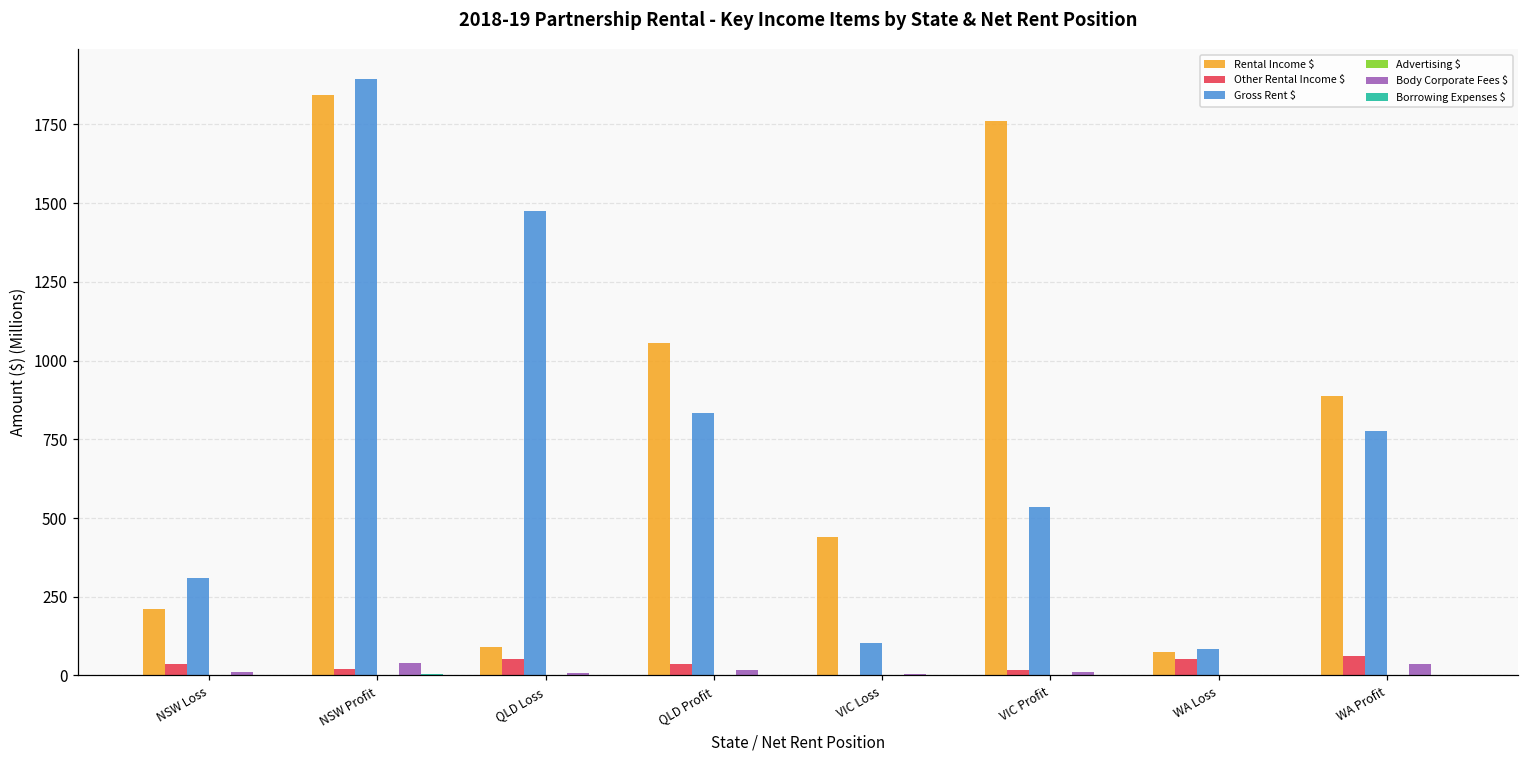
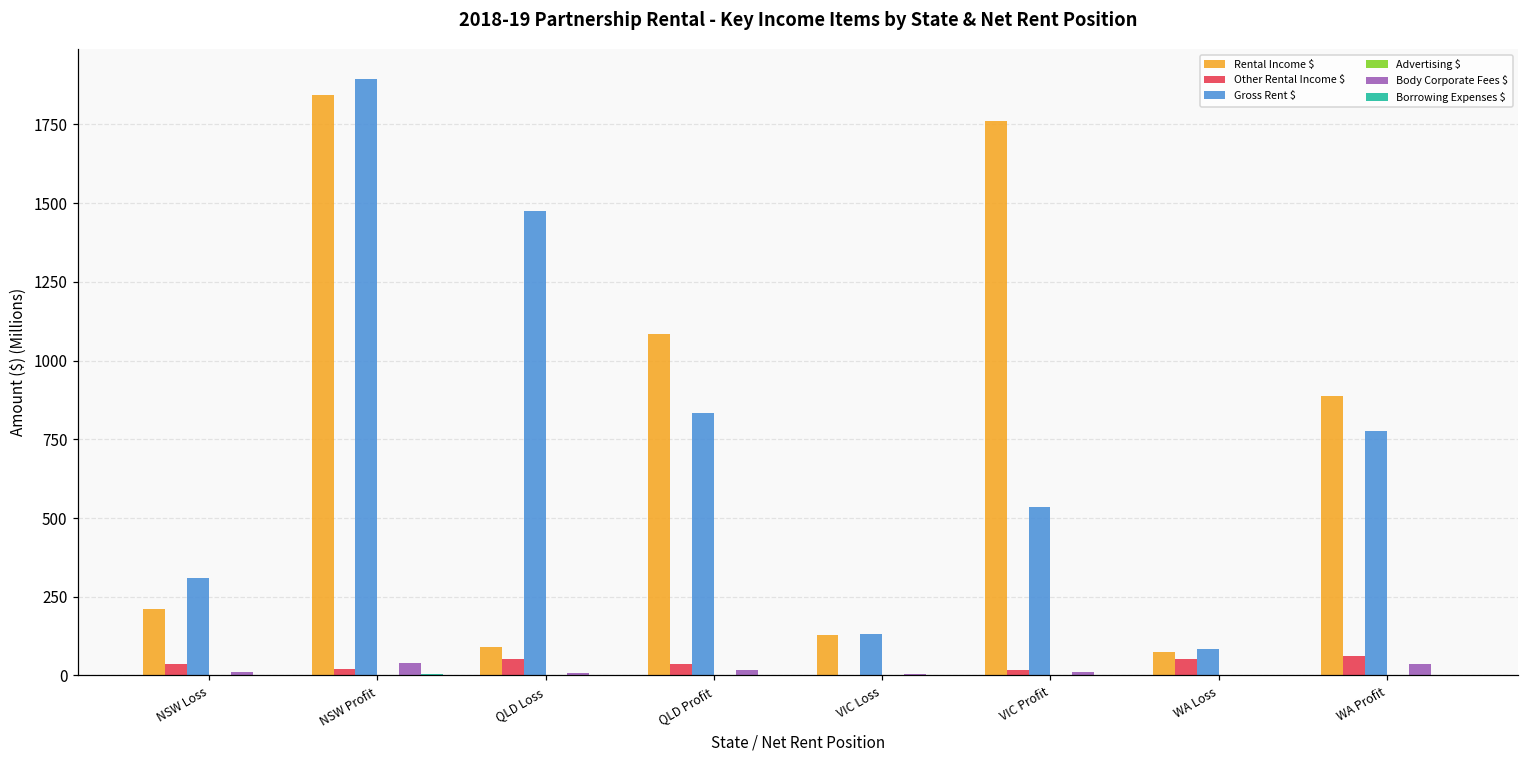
  {
    "Rental Income $": {
      "NSW Loss": 210,
      "NSW Profit": 1840,
      "QLD Loss": 90,
-     "QLD Profit": 1060,
-     "VIC Loss": 440,
+     "QLD Profit": 1080,
+     "VIC Loss": 130,
      "VIC Profit": 1760,
      "WA Loss": 80,
      "WA Profit": 890
    },
    "Other Rental Income $": {
      "NSW Loss": 40,
      "NSW Profit": 20,
      "QLD Loss": 50,
      "QLD Profit": 40,
      "VIC Profit": 20,
      "WA Loss": 50,
      "WA Profit": 60
    },
    "Gross Rent $": {
      "NSW Loss": 310,
      "NSW Profit": 1890,
      "QLD Loss": 1480,
      "QLD Profit": 830,
-     "VIC Loss": 100,
+     "VIC Loss": 130,
      "VIC Profit": 540,
      "WA Loss": 90,
      "WA Profit": 780
    },
    "Body Corporate Fees $": {
      "NSW Loss": 10,
      "NSW Profit": 40,
      "QLD Profit": 20,
      "VIC Profit": 10,
      "WA Profit": 30
    }
  }
